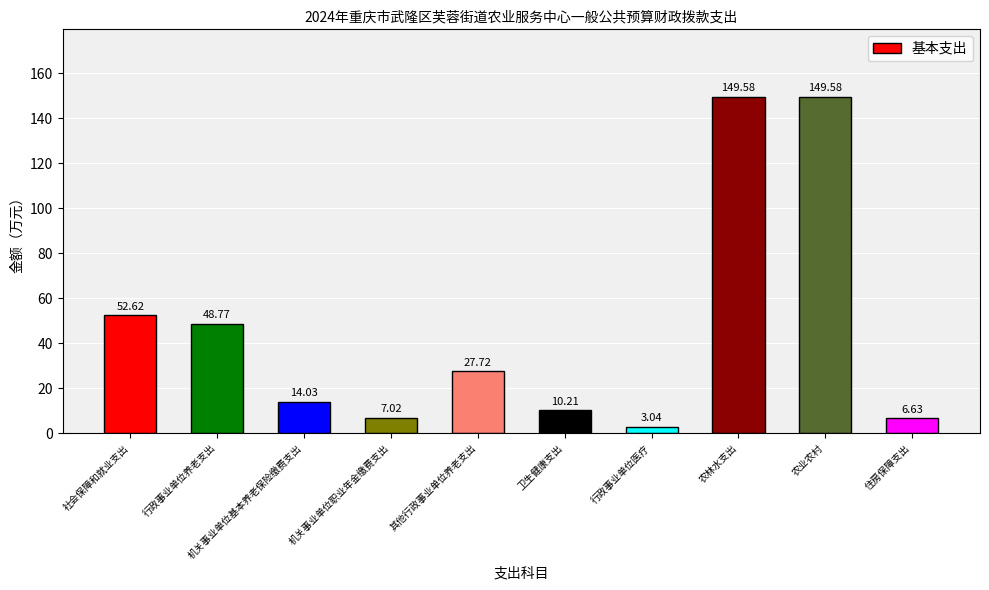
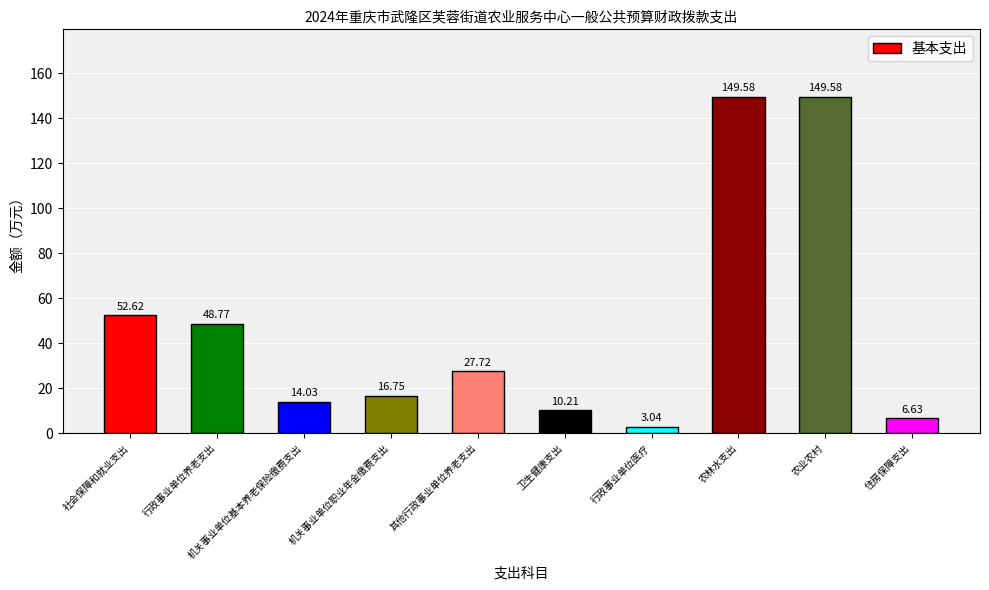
  {
    "社会保障和就业支出": 52.62,
    "行政事业单位养老支出": 48.77,
    "机关事业单位基本养老保险缴费支出": 14.03,
-   "机关事业单位职业年金缴费支出": 7.02,
+   "机关事业单位职业年金缴费支出": 16.75,
    "其他行政事业单位养老支出": 27.72,
    "卫生健康支出": 10.21,
    "行政事业单位医疗": 3.04,
    "农林水支出": 149.58,
    "农业农村": 149.58,
    "住房保障支出": 6.63
  }
